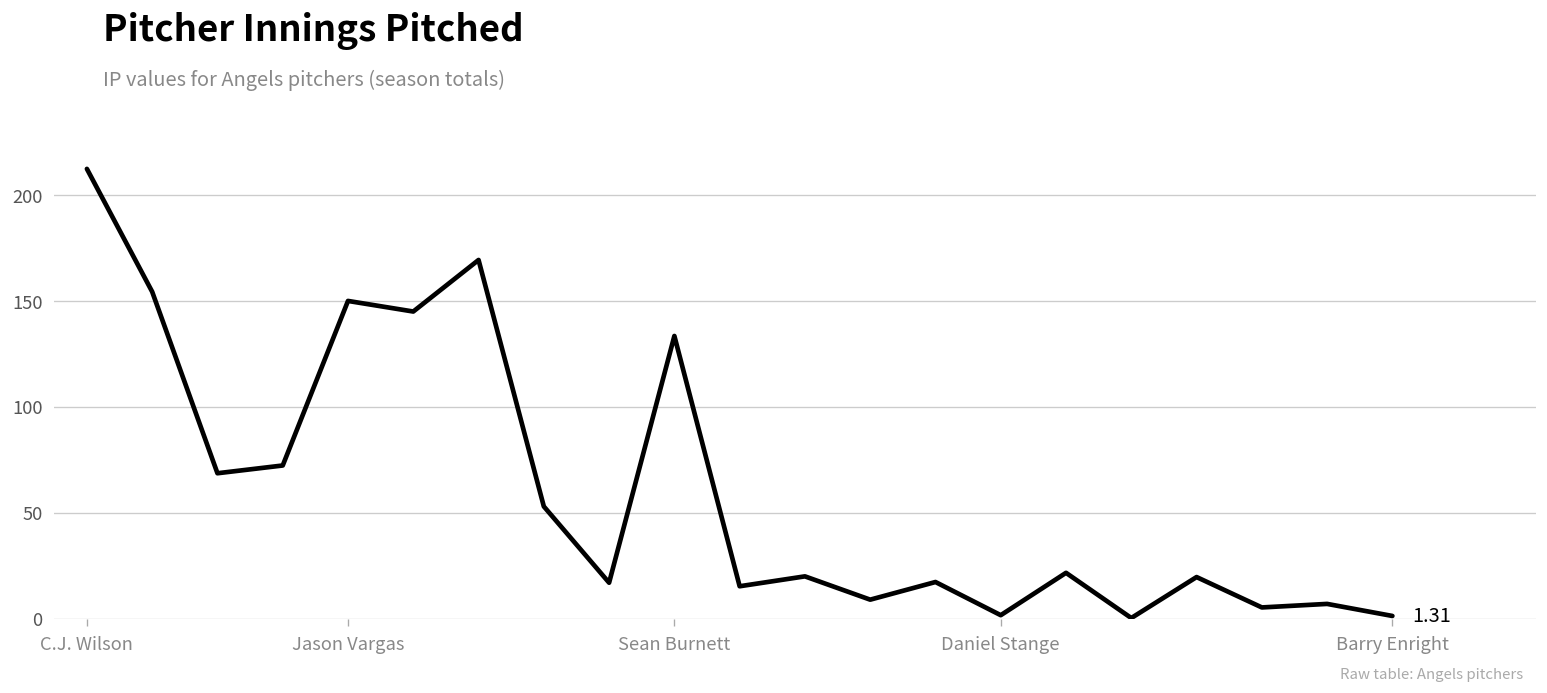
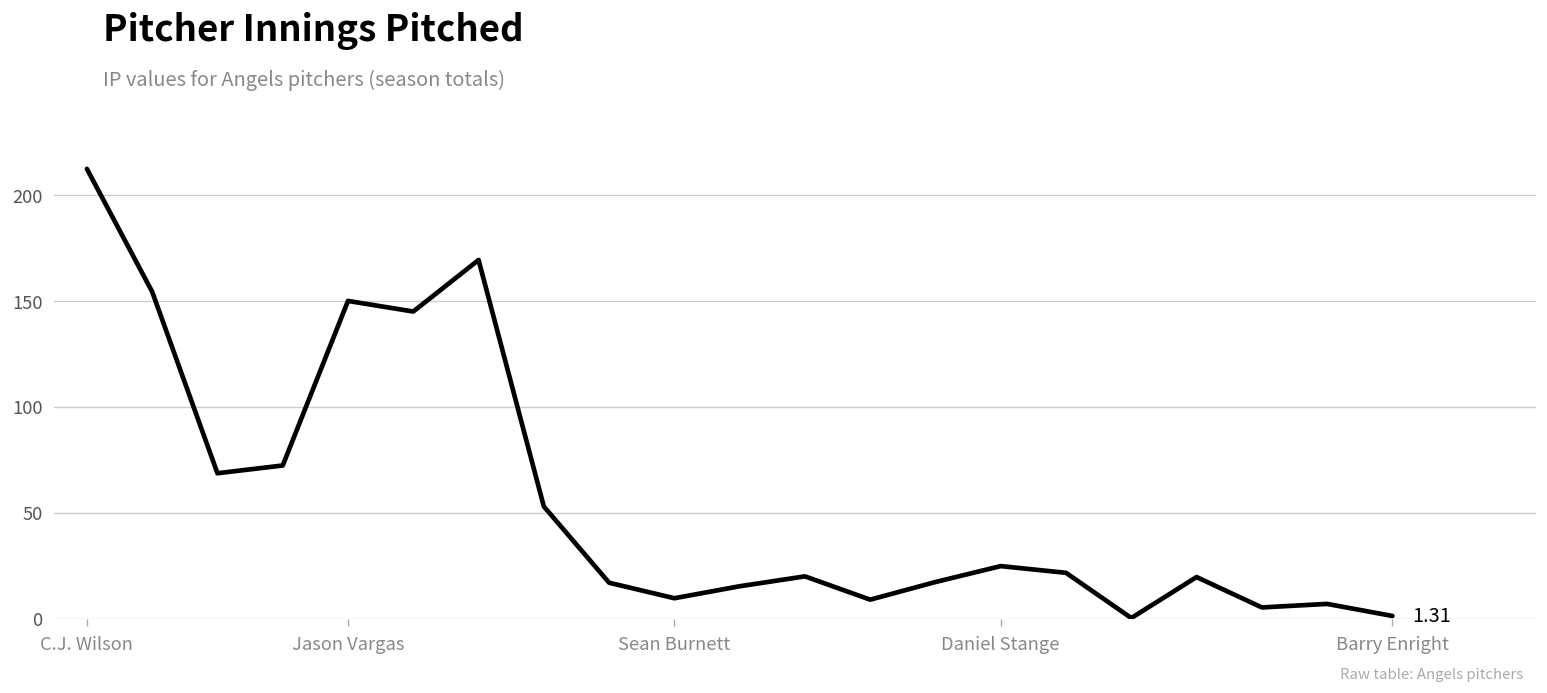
  {
    "C.J. Wilson": 212,
    "Jason Vargas": 150,
-   "Sean Burnett": 133,
-   "Daniel Stange": 2
+   "Sean Burnett": 10,
+   "Daniel Stange": 25
  }
